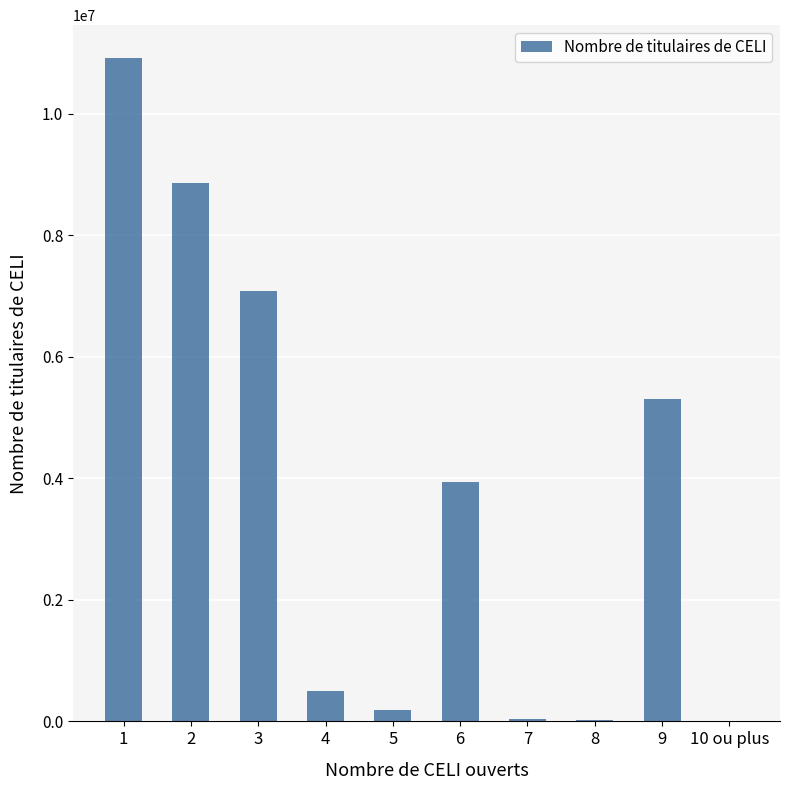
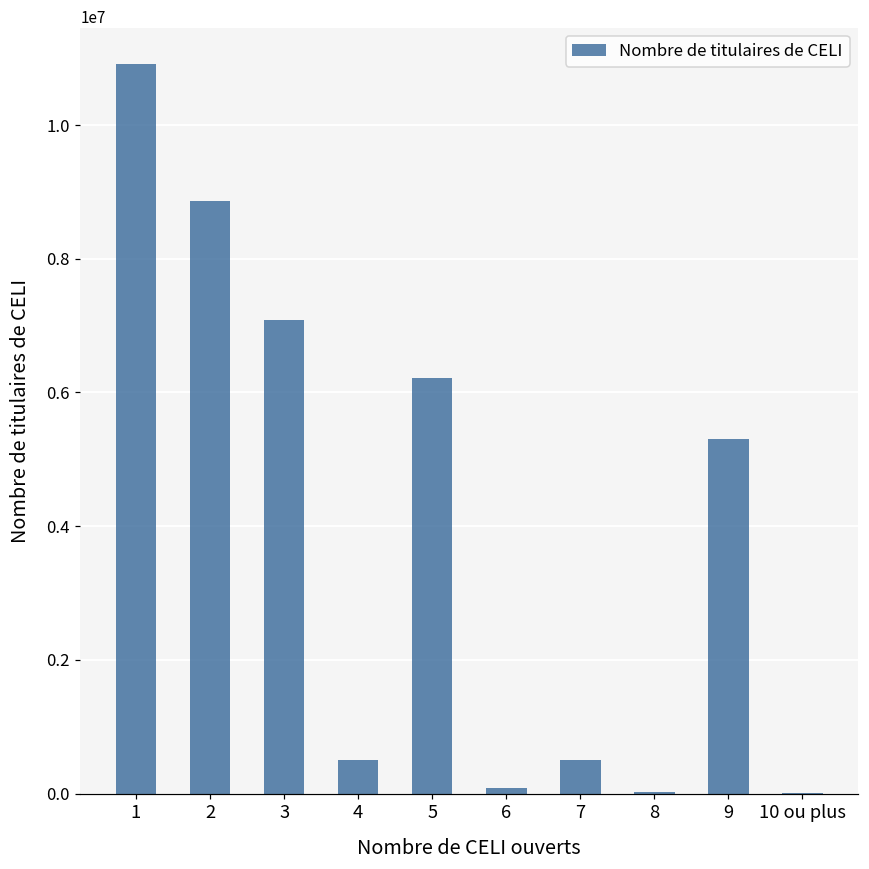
  {
    "1": 10900000,
    "2": 8900000,
    "3": 7100000,
    "4": 500000,
-   "5": 200000,
-   "6": 3900000,
-   "7": 0,
+   "5": 6200000,
+   "6": 100000,
+   "7": 500000,
    "9": 5300000
  }
